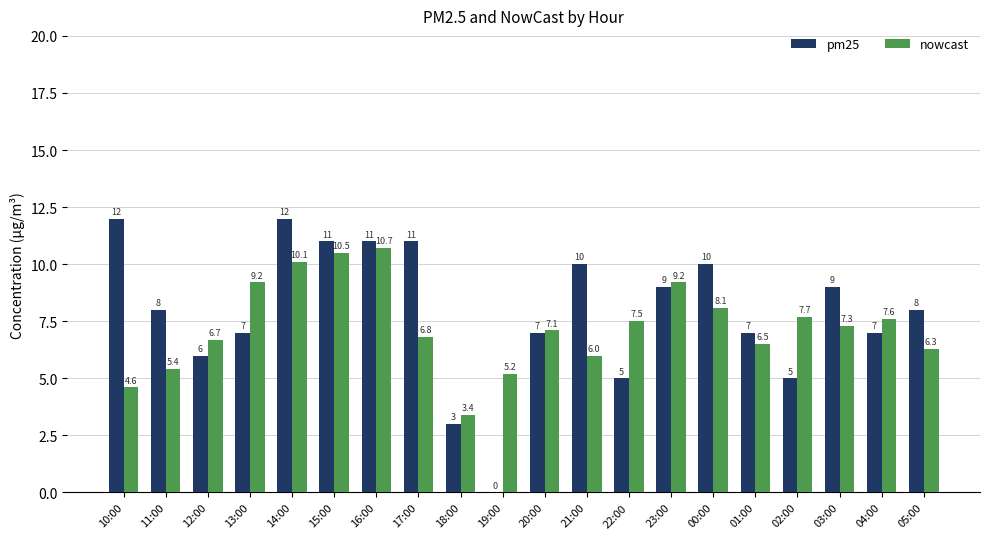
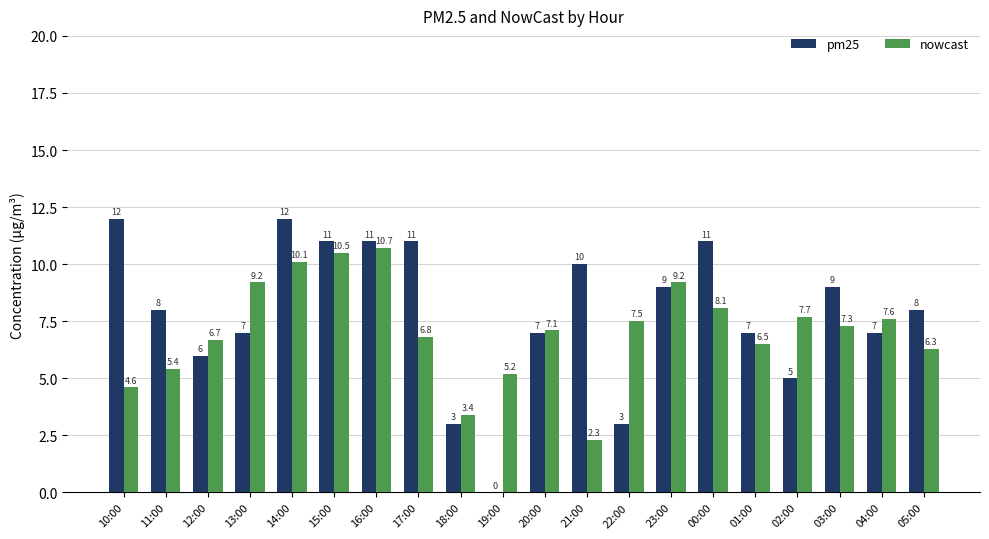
  {
    "pm25": {
      "10:00": 12,
      "11:00": 8,
      "12:00": 6,
      "13:00": 7,
      "14:00": 12,
      "15:00": 11,
      "16:00": 11,
      "17:00": 11,
      "18:00": 3,
      "19:00": 0,
      "20:00": 7,
      "21:00": 10,
-     "22:00": 5,
+     "22:00": 3,
      "23:00": 9,
-     "00:00": 10,
+     "00:00": 11,
      "01:00": 7,
      "02:00": 5,
      "03:00": 9,
      "04:00": 7,
      "05:00": 8
    },
    "nowcast": {
      "10:00": 4.6,
      "11:00": 5.4,
      "12:00": 6.7,
      "13:00": 9.2,
      "14:00": 10.1,
      "15:00": 10.5,
      "16:00": 10.7,
      "17:00": 6.8,
      "18:00": 3.4,
      "19:00": 5.2,
      "20:00": 7.1,
-     "21:00": 6.0,
+     "21:00": 2.3,
      "22:00": 7.5,
      "23:00": 9.2,
      "00:00": 8.1,
      "01:00": 6.5,
      "02:00": 7.7,
      "03:00": 7.3,
      "04:00": 7.6,
      "05:00": 6.3
    }
  }
